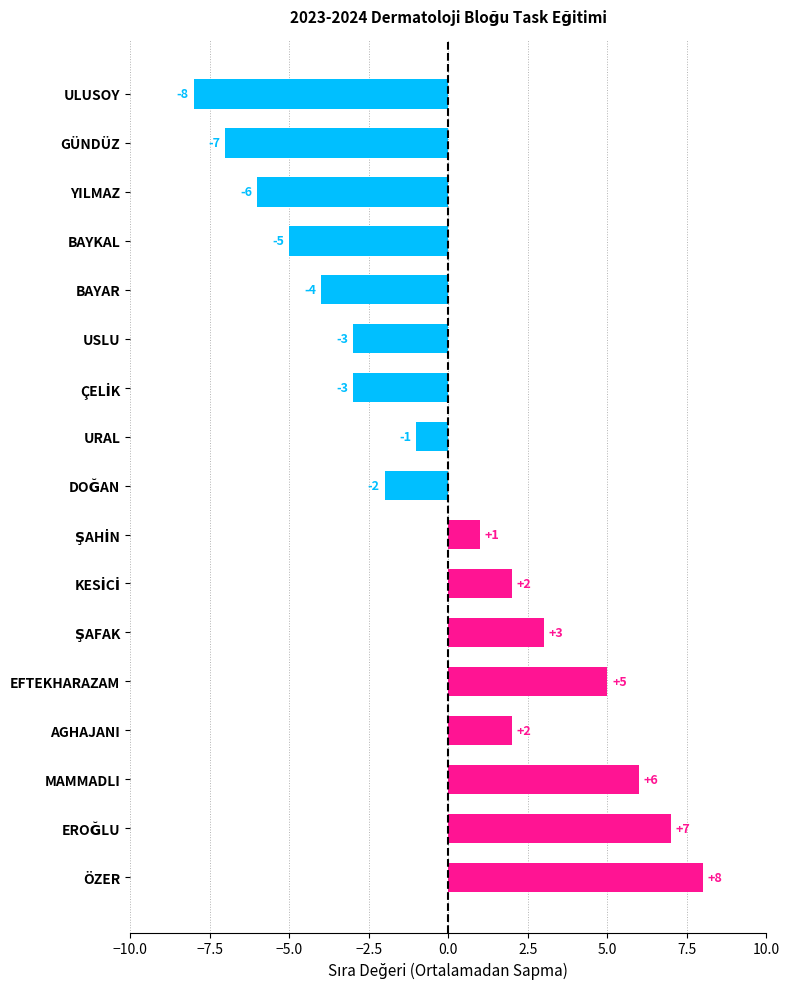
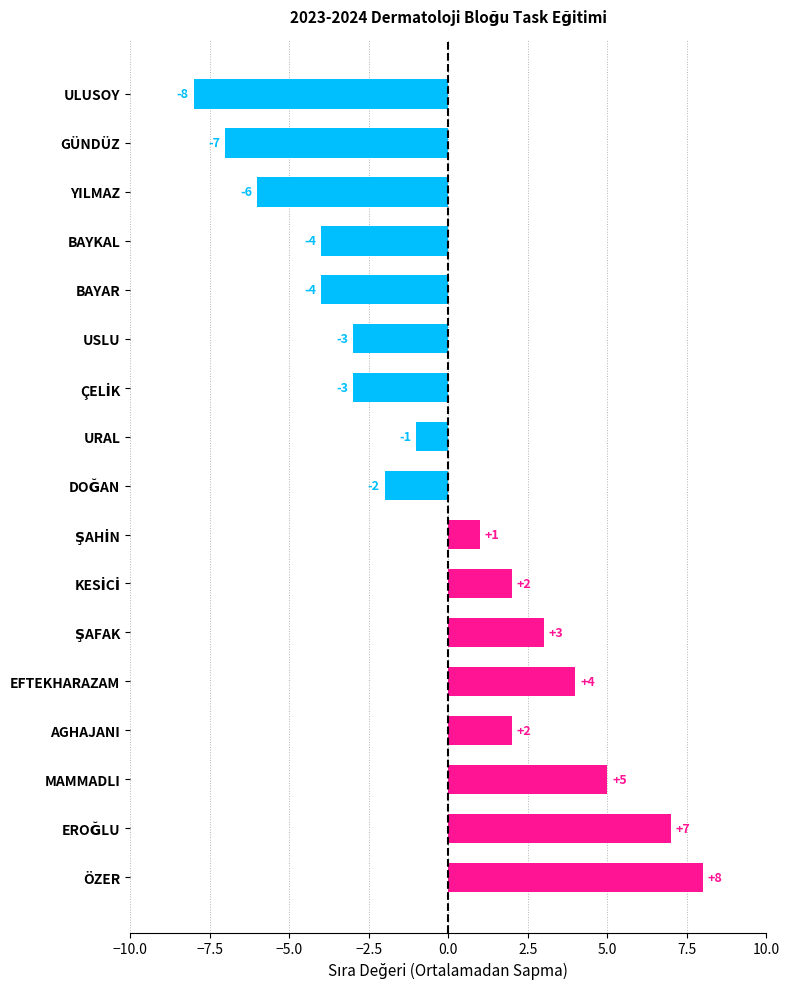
  {
    "ULUSOY": "-8",
    "GÜNDÜZ": "-7",
    "YILMAZ": "-6",
-   "BAYKAL": "-5",
+   "BAYKAL": "-4",
    "BAYAR": "-4",
    "USLU": "-3",
    "ÇELİK": "-3",
    "URAL": "-1",
    "DOĞAN": "-2",
    "ŞAHİN": "+1",
    "KESİCİ": "+2",
    "ŞAFAK": "+3",
-   "EFTEKHARAZAM": "+5",
+   "EFTEKHARAZAM": "+4",
    "AGHAJANI": "+2",
-   "MAMMADLI": "+6",
+   "MAMMADLI": "+5",
    "EROĞLU": "+7",
    "ÖZER": "+8"
  }
